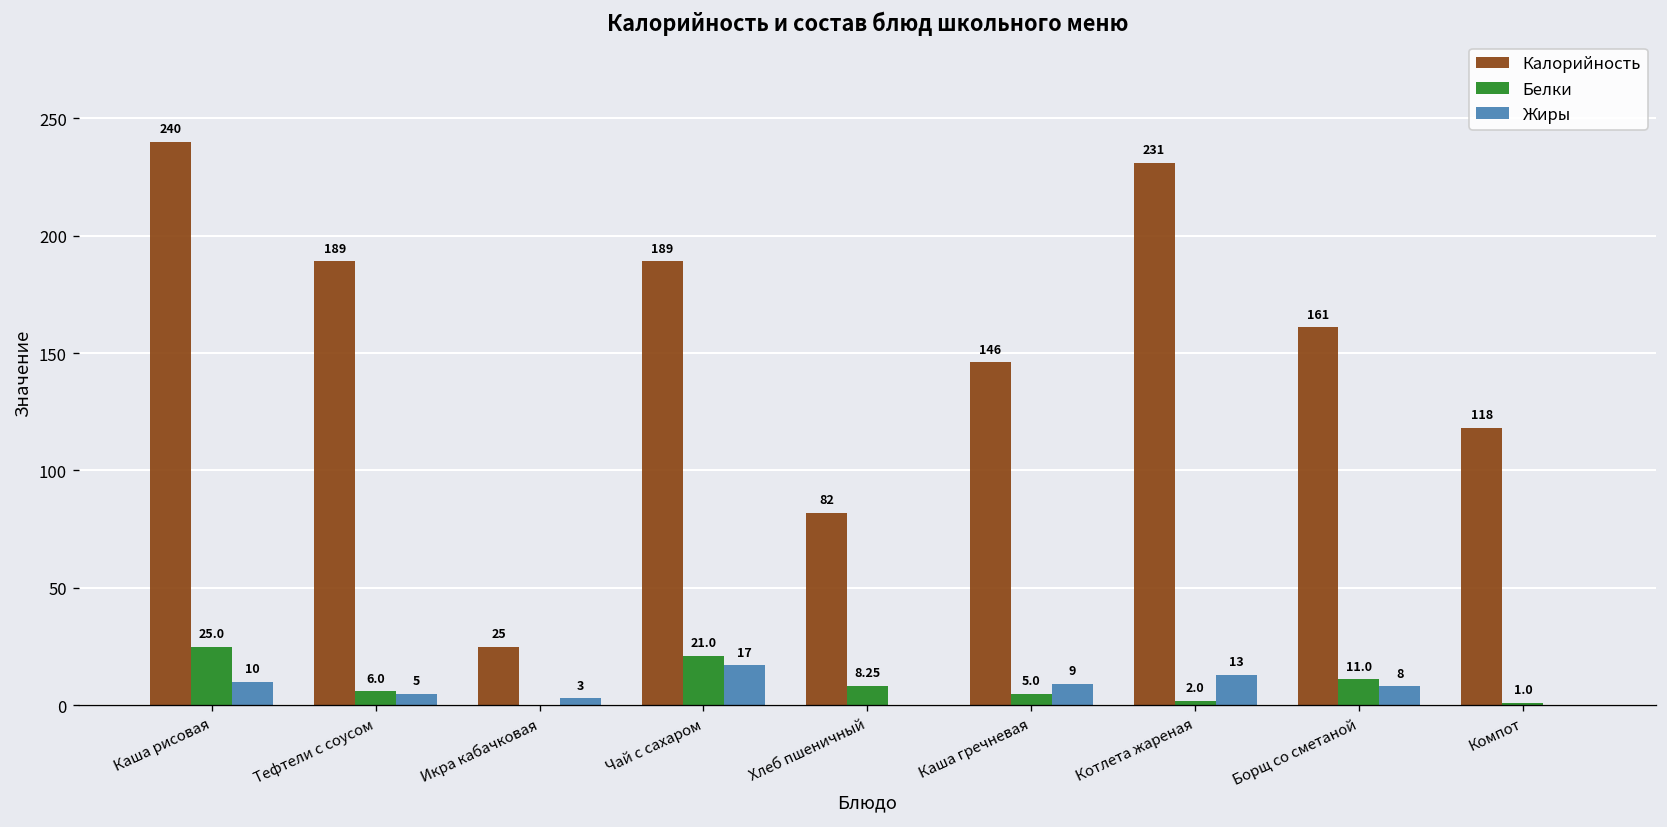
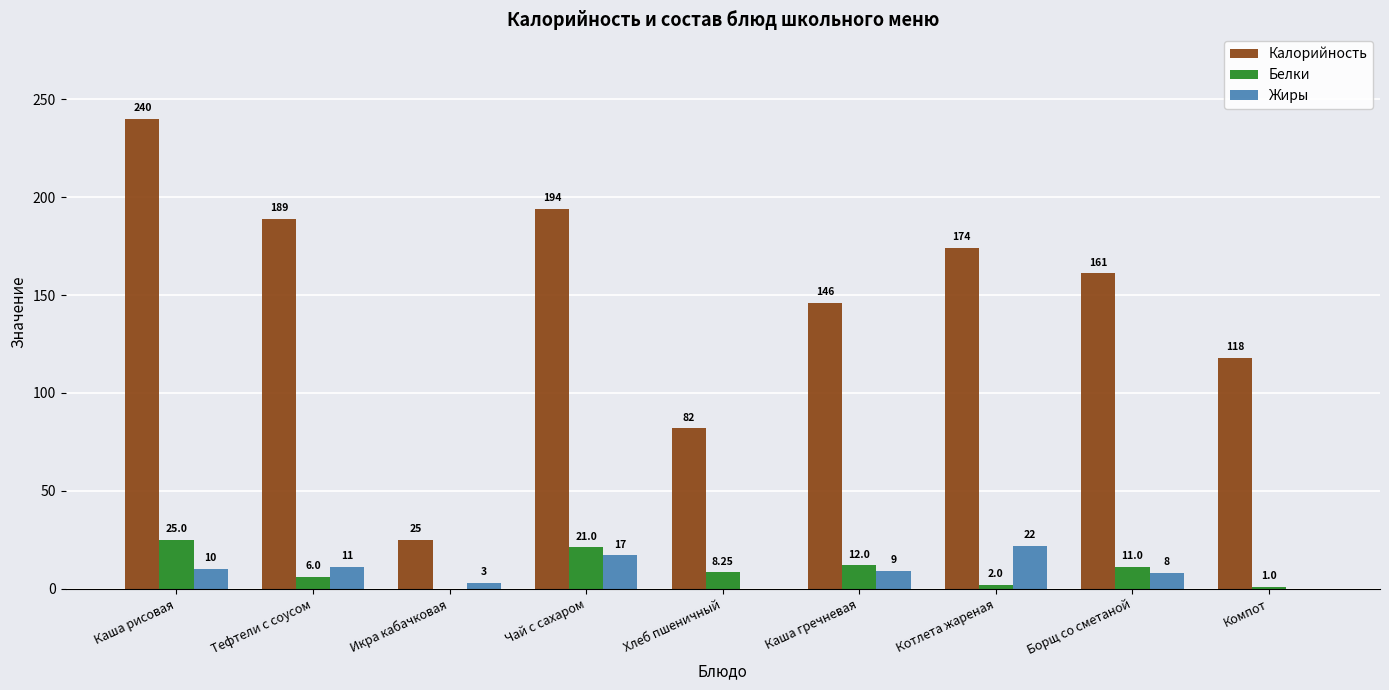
  {
    "Калорийность": {
      "Каша рисовая": 240,
      "Тефтели с соусом": 189,
      "Икра кабачковая": 25,
-     "Чай с сахаром": 189,
+     "Чай с сахаром": 194,
      "Хлеб пшеничный": 82,
      "Каша гречневая": 146,
-     "Котлета жареная": 231,
+     "Котлета жареная": 174,
      "Борщ со сметаной": 161,
      "Компот": 118
    },
    "Белки": {
      "Каша рисовая": 25.0,
      "Тефтели с соусом": 6.0,
      "Чай с сахаром": 21.0,
      "Хлеб пшеничный": 8.25,
-     "Каша гречневая": 5.0,
+     "Каша гречневая": 12.0,
      "Котлета жареная": 2.0,
      "Борщ со сметаной": 11.0,
      "Компот": 1.0
    },
    "Жиры": {
      "Каша рисовая": 10,
-     "Тефтели с соусом": 5,
+     "Тефтели с соусом": 11,
      "Икра кабачковая": 3,
      "Чай с сахаром": 17,
      "Каша гречневая": 9,
-     "Котлета жареная": 13,
+     "Котлета жареная": 22,
      "Борщ со сметаной": 8
    }
  }
